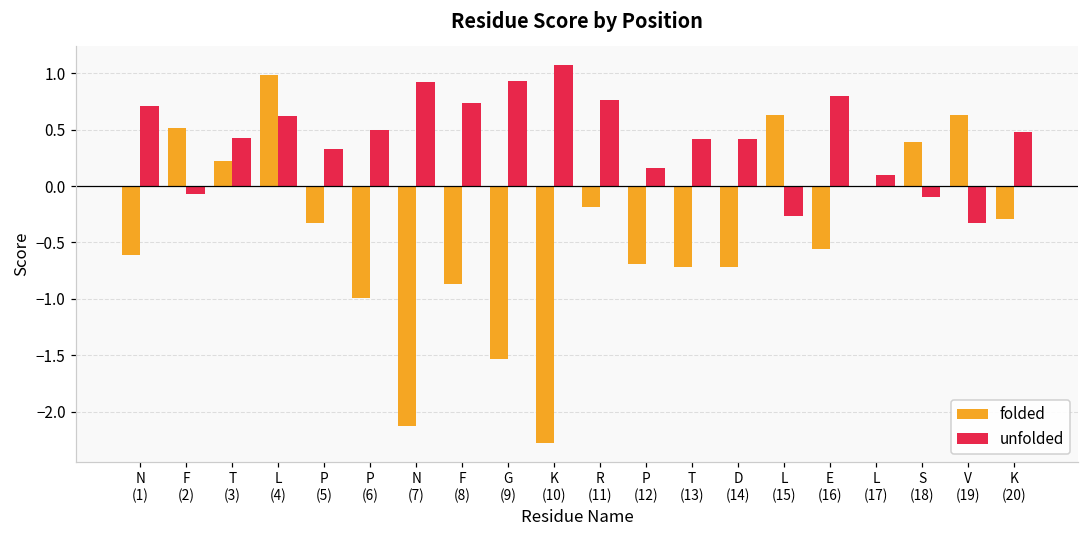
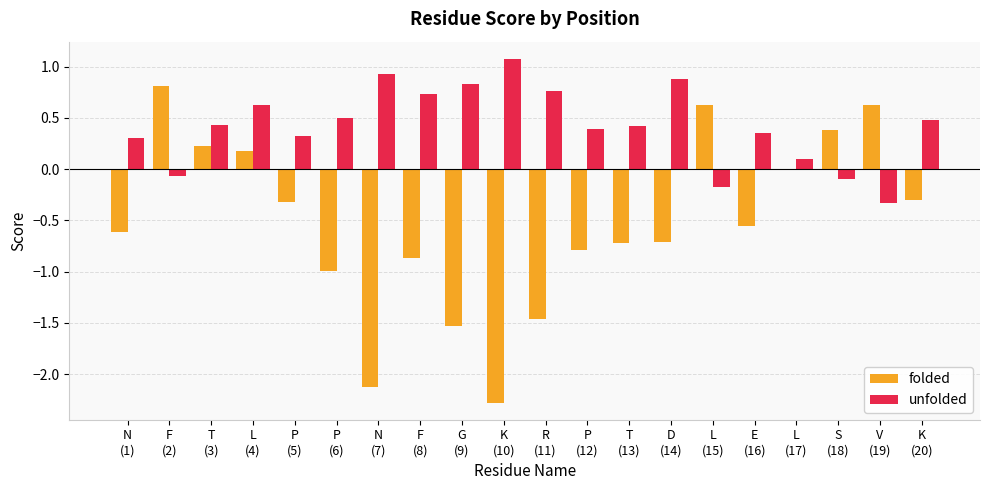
  {
    "folded": {
      "N (1)": -0.61,
-     "F (2)": 0.52,
+     "F (2)": 0.81,
      "T (3)": 0.22,
-     "L (4)": 0.99,
+     "L (4)": 0.18,
      "P (5)": -0.32,
      "P (6)": -1.00,
      "N (7)": -2.12,
      "F (8)": -0.87,
      "G (9)": -1.53,
      "K (10)": -2.28,
-     "R (11)": -0.19,
-     "P (12)": -0.69,
+     "R (11)": -1.46,
+     "P (12)": -0.79,
      "T (13)": -0.72,
      "D (14)": -0.72,
      "L (15)": 0.63,
      "E (16)": -0.56,
      "L (17)": 0.00,
      "S (18)": 0.39,
      "V (19)": 0.63,
      "K (20)": -0.30
    },
    "unfolded": {
-     "N (1)": 0.71,
+     "N (1)": 0.31,
      "F (2)": -0.07,
      "T (3)": 0.43,
      "L (4)": 0.62,
      "P (5)": 0.33,
      "P (6)": 0.50,
      "N (7)": 0.92,
      "F (8)": 0.73,
-     "G (9)": 0.93,
+     "G (9)": 0.83,
      "K (10)": 1.08,
      "R (11)": 0.76,
-     "P (12)": 0.16,
+     "P (12)": 0.39,
      "T (13)": 0.42,
-     "D (14)": 0.42,
-     "L (15)": -0.27,
-     "E (16)": 0.79,
+     "D (14)": 0.88,
+     "L (15)": -0.17,
+     "E (16)": 0.36,
      "L (17)": 0.10,
      "S (18)": -0.10,
      "V (19)": -0.33,
      "K (20)": 0.48
    }
  }
